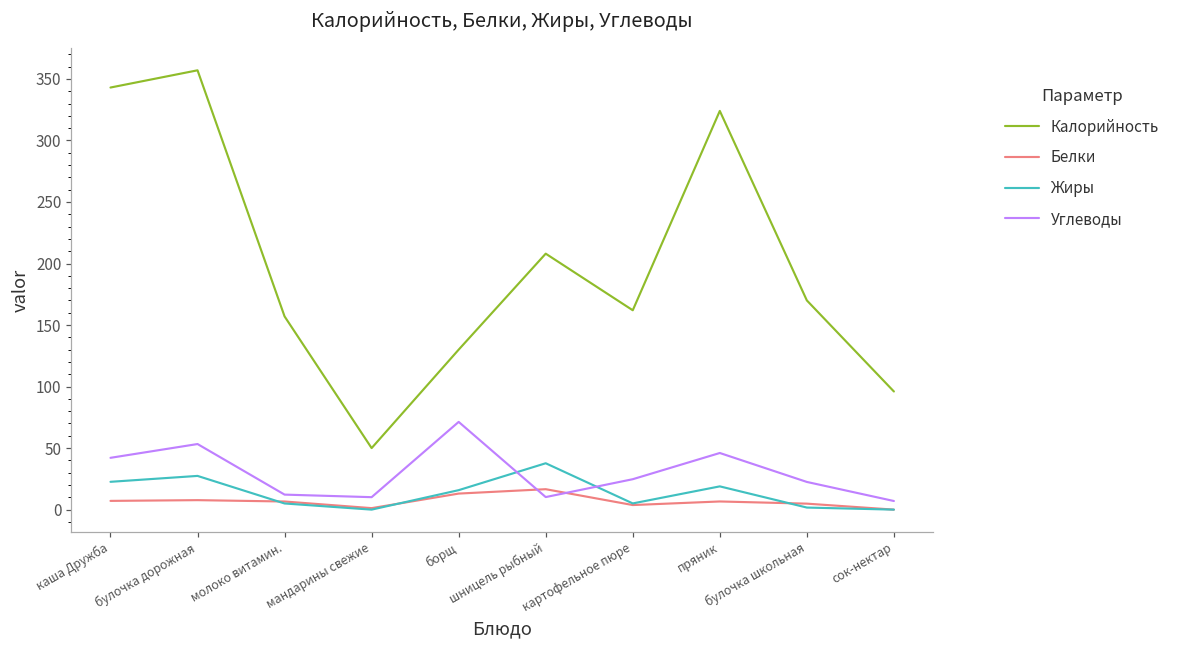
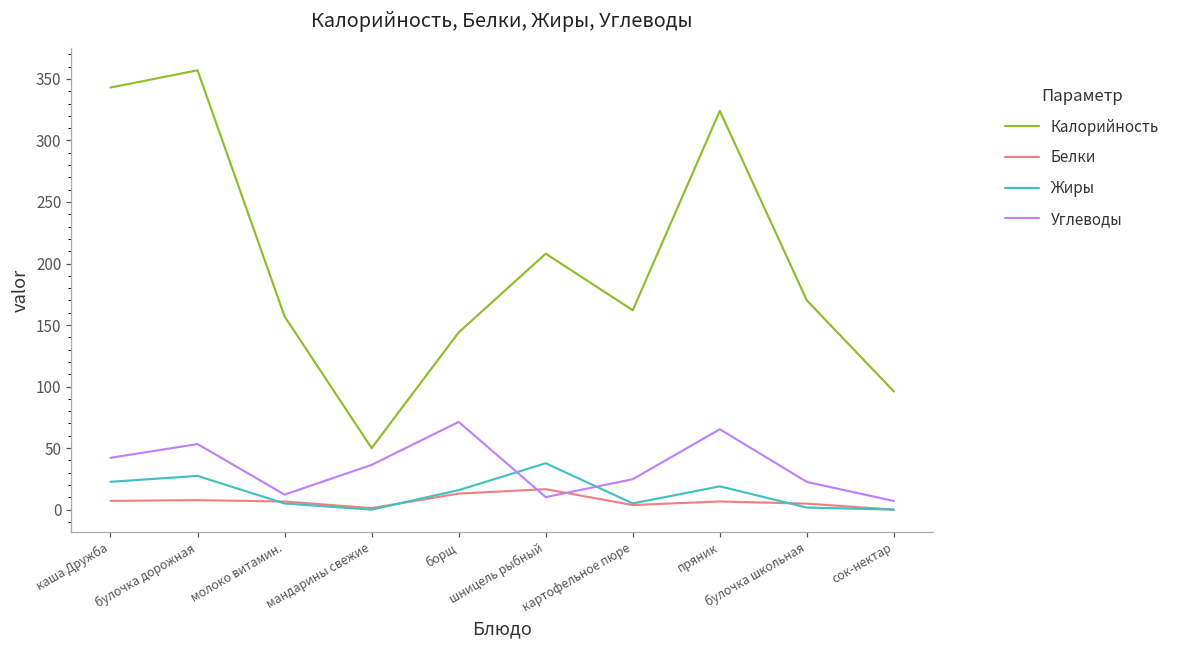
  {
    "Калорийность": {
      "каша Дружба": 343,
      "булочка дорожная": 357,
      "молоко витамин.": 157,
      "мандарины свежие": 50,
-     "борщ": 130,
+     "борщ": 144,
      "шницель рыбный": 208,
      "картофельное пюре": 162,
      "пряник": 324,
      "булочка школьная": 170,
      "сок-нектар": 96
    },
    "Белки": {
      "каша Дружба": 7,
      "булочка дорожная": 8,
      "борщ": 13,
      "шницель рыбный": 17,
      "пряник": 7,
      "булочка школьная": 5
    },
    "Жиры": {
      "каша Дружба": 23,
      "булочка дорожная": 27,
      "борщ": 16,
      "шницель рыбный": 38,
      "пряник": 19,
      "булочка школьная": 2
    },
    "Углеводы": {
      "каша Дружба": 42,
      "булочка дорожная": 53,
      "молоко витамин.": 12,
-     "мандарины свежие": 10,
+     "мандарины свежие": 36,
      "борщ": 71,
      "шницель рыбный": 10,
      "картофельное пюре": 25,
-     "пряник": 46,
+     "пряник": 65,
      "булочка школьная": 23,
      "сок-нектар": 7
    }
  }
